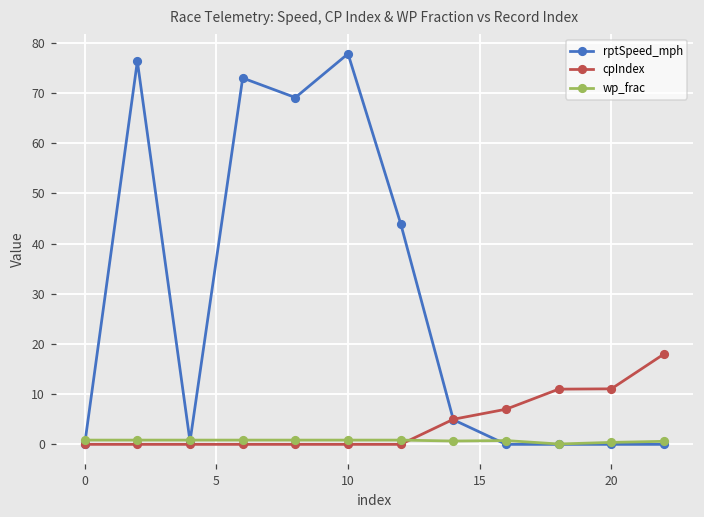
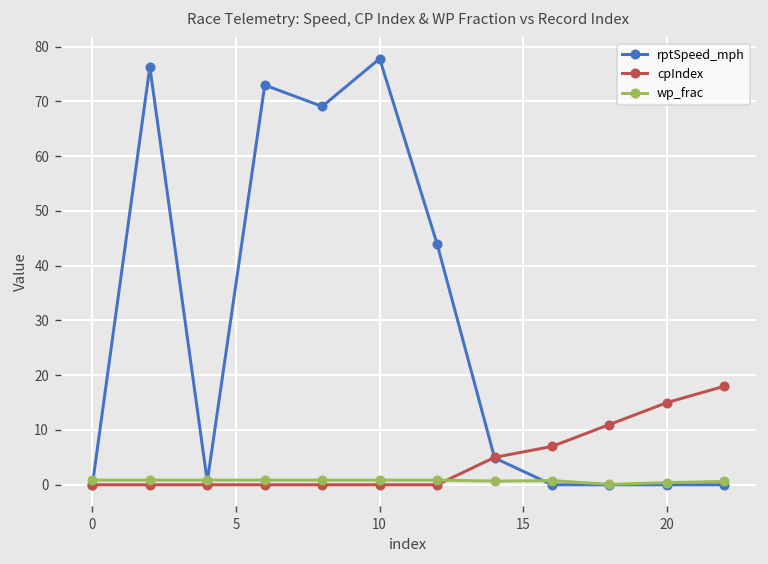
  {
    "rptSpeed_mph": {
      "10": 78
    },
    "cpIndex": {
      "10": 0,
-     "20": 11
+     "20": 15
    },
    "wp_frac": {
      "0": 1,
      "10": 1
    }
  }
